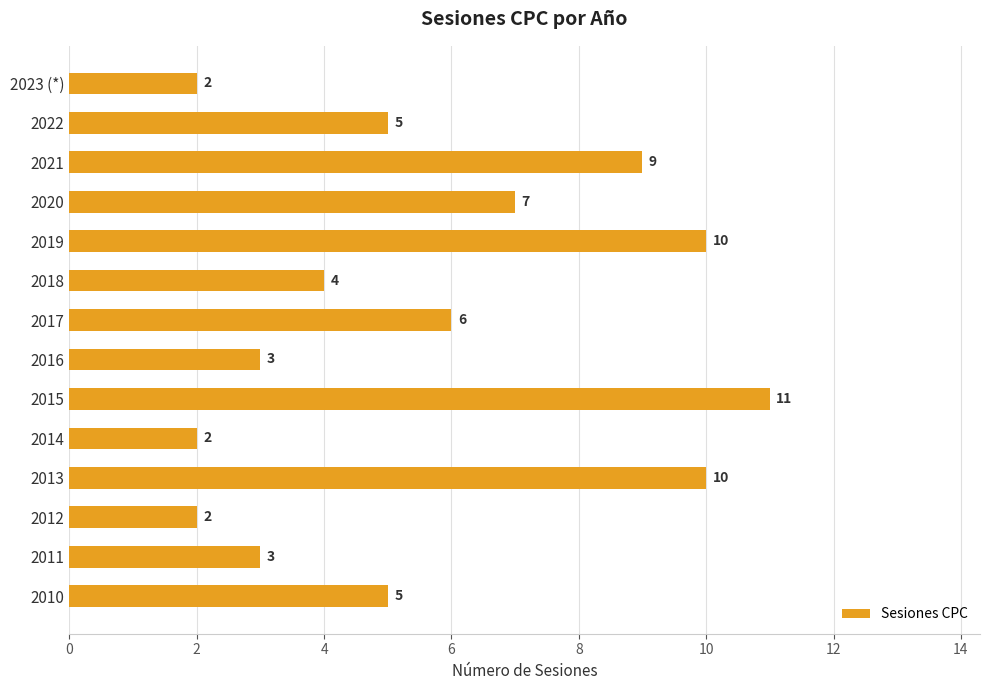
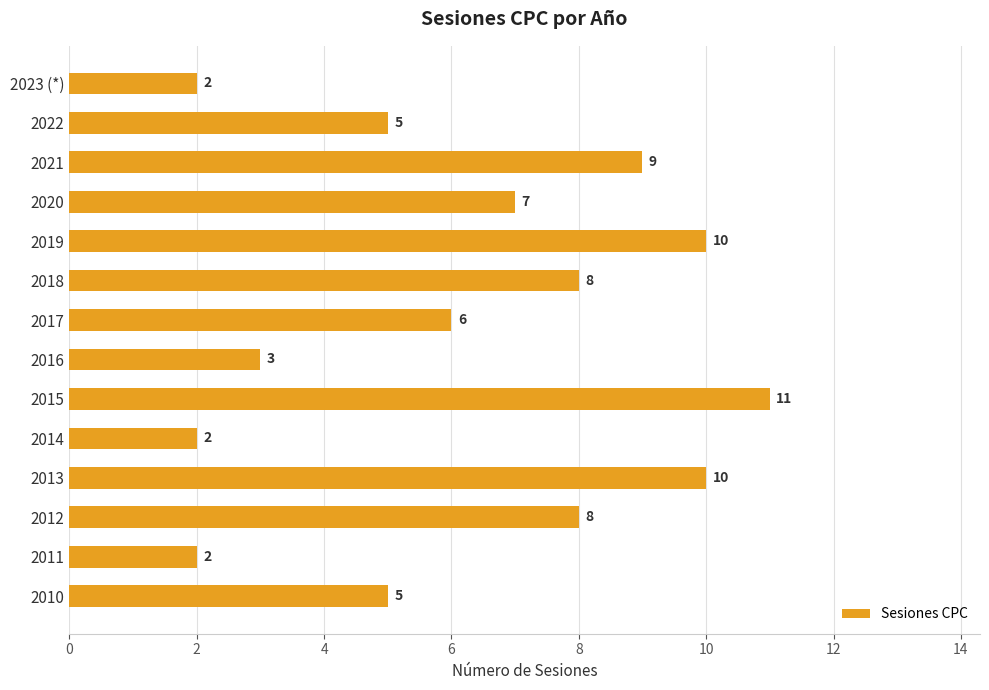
  {
    "2023 (*)": 2,
    "2022": 5,
    "2021": 9,
    "2020": 7,
    "2019": 10,
-   "2018": 4,
+   "2018": 8,
    "2017": 6,
    "2016": 3,
    "2015": 11,
    "2014": 2,
    "2013": 10,
-   "2012": 2,
-   "2011": 3,
+   "2012": 8,
+   "2011": 2,
    "2010": 5
  }
